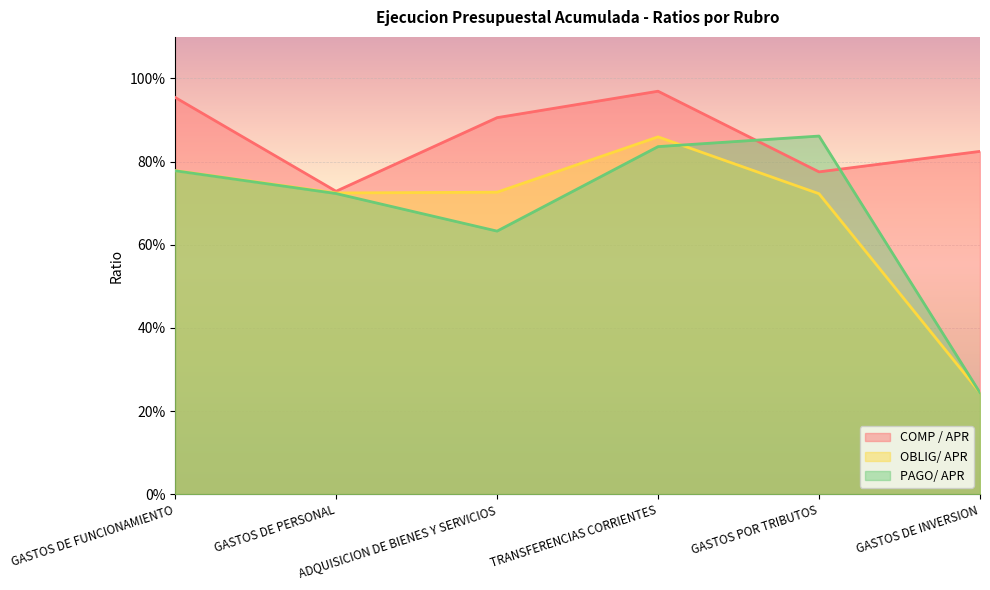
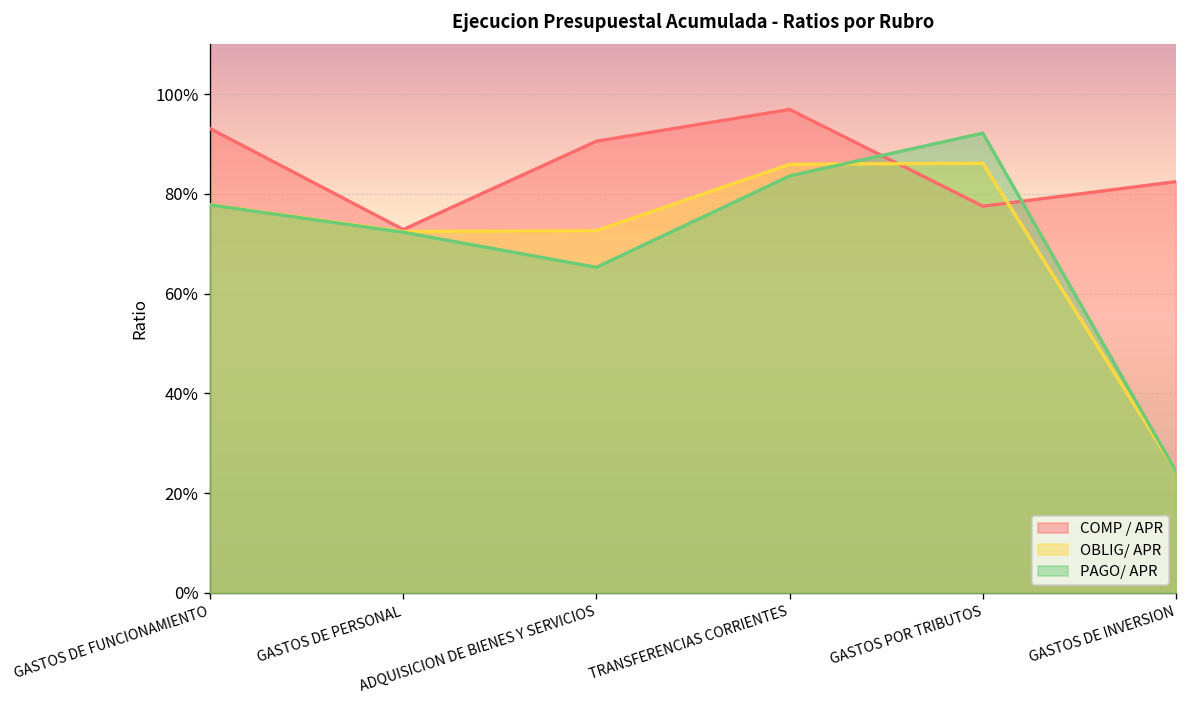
  {
    "COMP / APR": {
-     "GASTOS DE FUNCIONAMIENTO": "95%",
+     "GASTOS DE FUNCIONAMIENTO": "93%",
      "ADQUISICION DE BIENES Y SERVICIOS": "91%",
      "TRANSFERENCIAS CORRIENTES": "97%",
      "GASTOS POR TRIBUTOS": "78%",
      "GASTOS DE INVERSION": "82%"
    },
    "OBLIG/ APR": {
      "ADQUISICION DE BIENES Y SERVICIOS": "73%",
      "TRANSFERENCIAS CORRIENTES": "86%",
-     "GASTOS POR TRIBUTOS": "72%"
+     "GASTOS POR TRIBUTOS": "86%"
    },
    "PAGO/ APR": {
-     "ADQUISICION DE BIENES Y SERVICIOS": "63%",
+     "ADQUISICION DE BIENES Y SERVICIOS": "65%",
      "TRANSFERENCIAS CORRIENTES": "84%",
-     "GASTOS POR TRIBUTOS": "86%"
+     "GASTOS POR TRIBUTOS": "92%"
    }
  }
